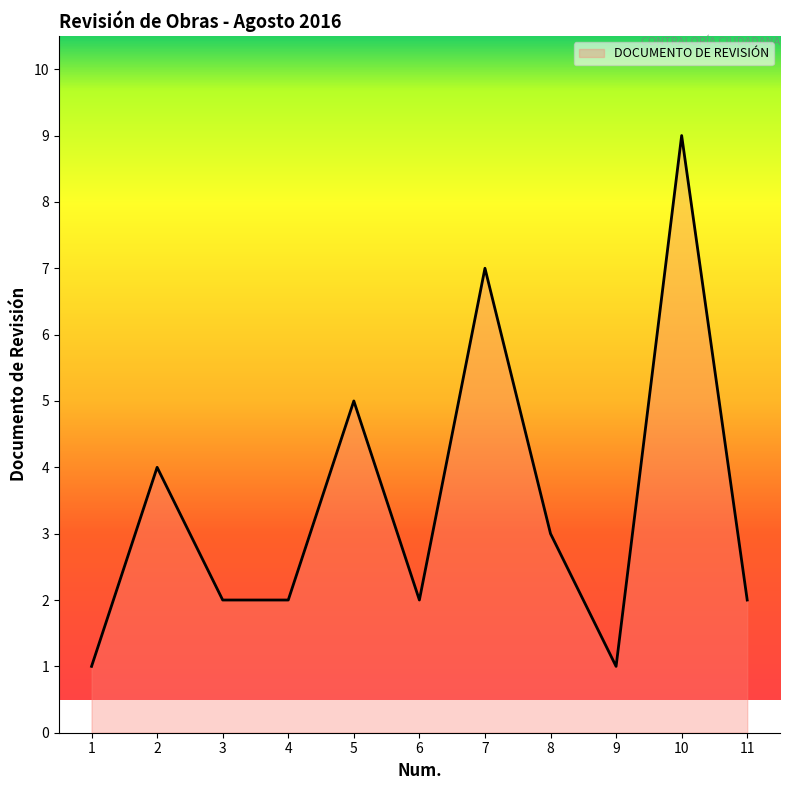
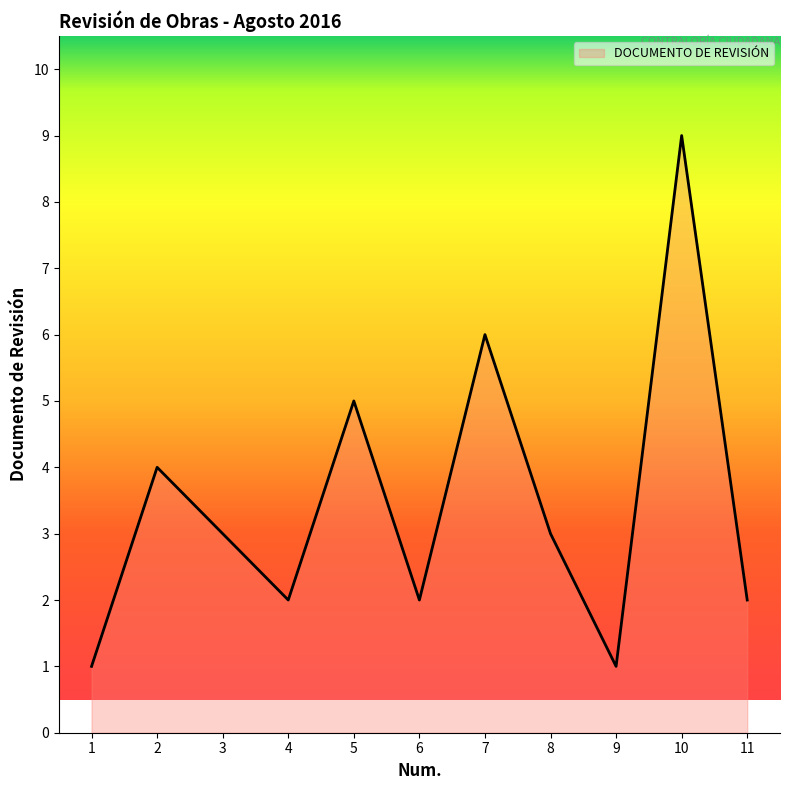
  {
    "1": 1,
    "2": 4,
-   "3": 2,
+   "3": 3,
    "4": 2,
    "5": 5,
    "6": 2,
-   "7": 7,
+   "7": 6,
    "8": 3,
    "9": 1,
    "10": 9,
    "11": 2
  }
